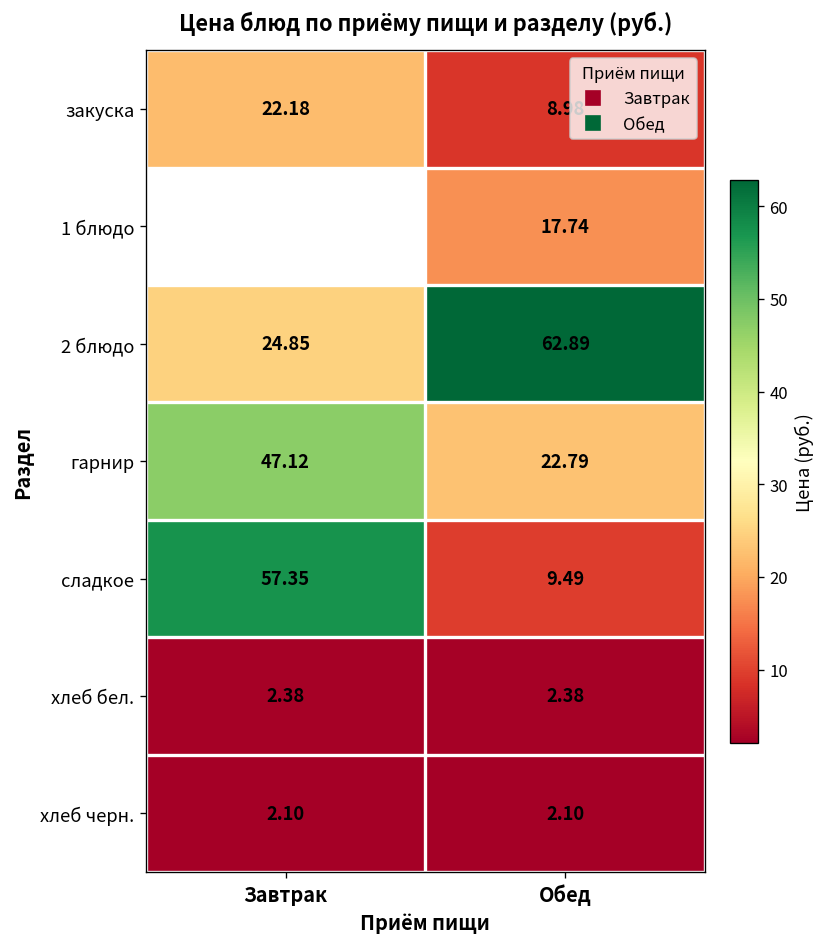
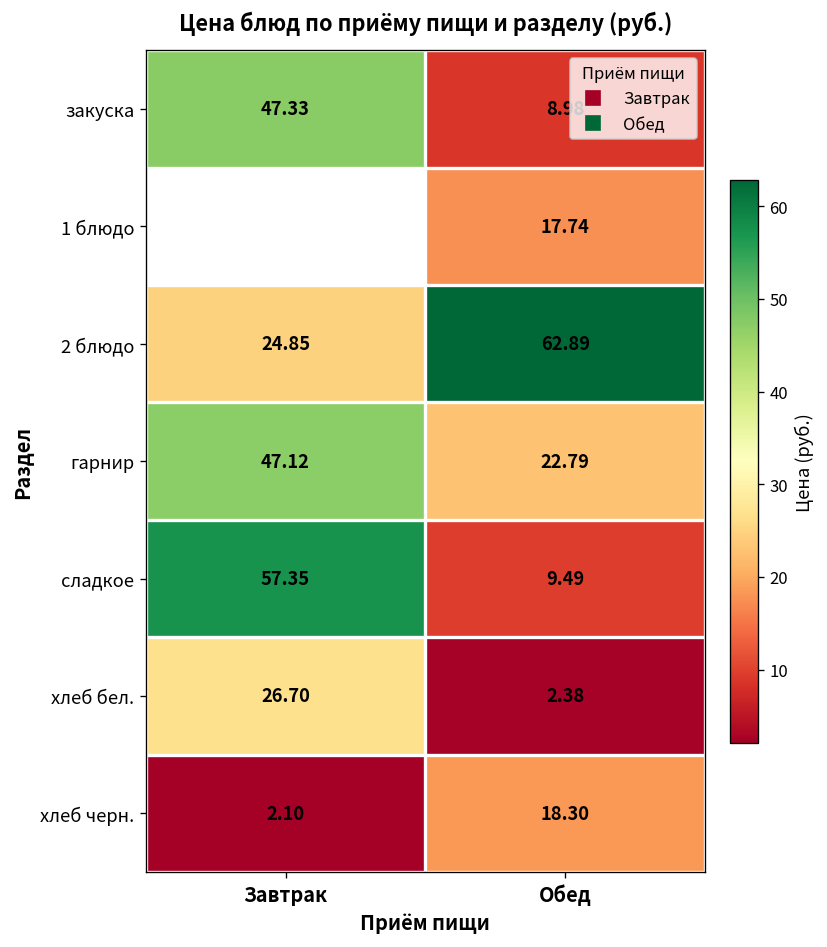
  {
    "закуска": {
-     "Завтрак": 22.18
+     "Завтрак": 47.33
    },
    "1 блюдо": {
      "Обед": 17.74
    },
    "2 блюдо": {
      "Завтрак": 24.85,
      "Обед": 62.89
    },
    "гарнир": {
      "Завтрак": 47.12,
      "Обед": 22.79
    },
    "сладкое": {
      "Завтрак": 57.35,
      "Обед": 9.49
    },
    "хлеб бел.": {
-     "Завтрак": 2.38,
+     "Завтрак": 26.70,
      "Обед": 2.38
    },
    "хлеб черн.": {
      "Завтрак": 2.10,
-     "Обед": 2.10
+     "Обед": 18.30
    }
  }
